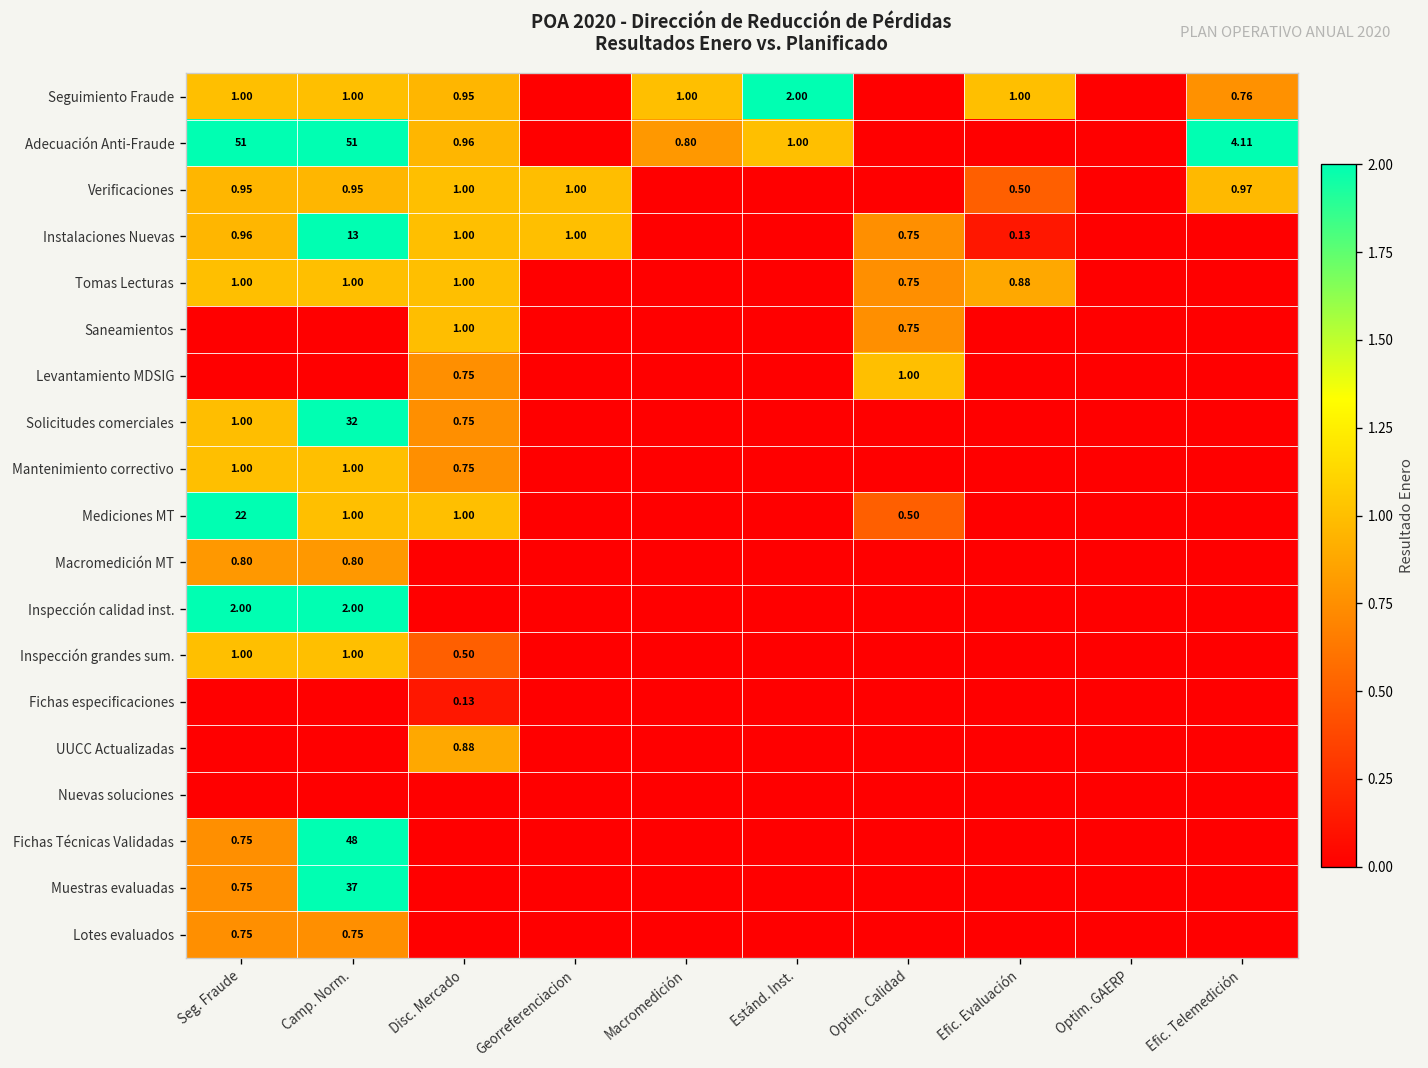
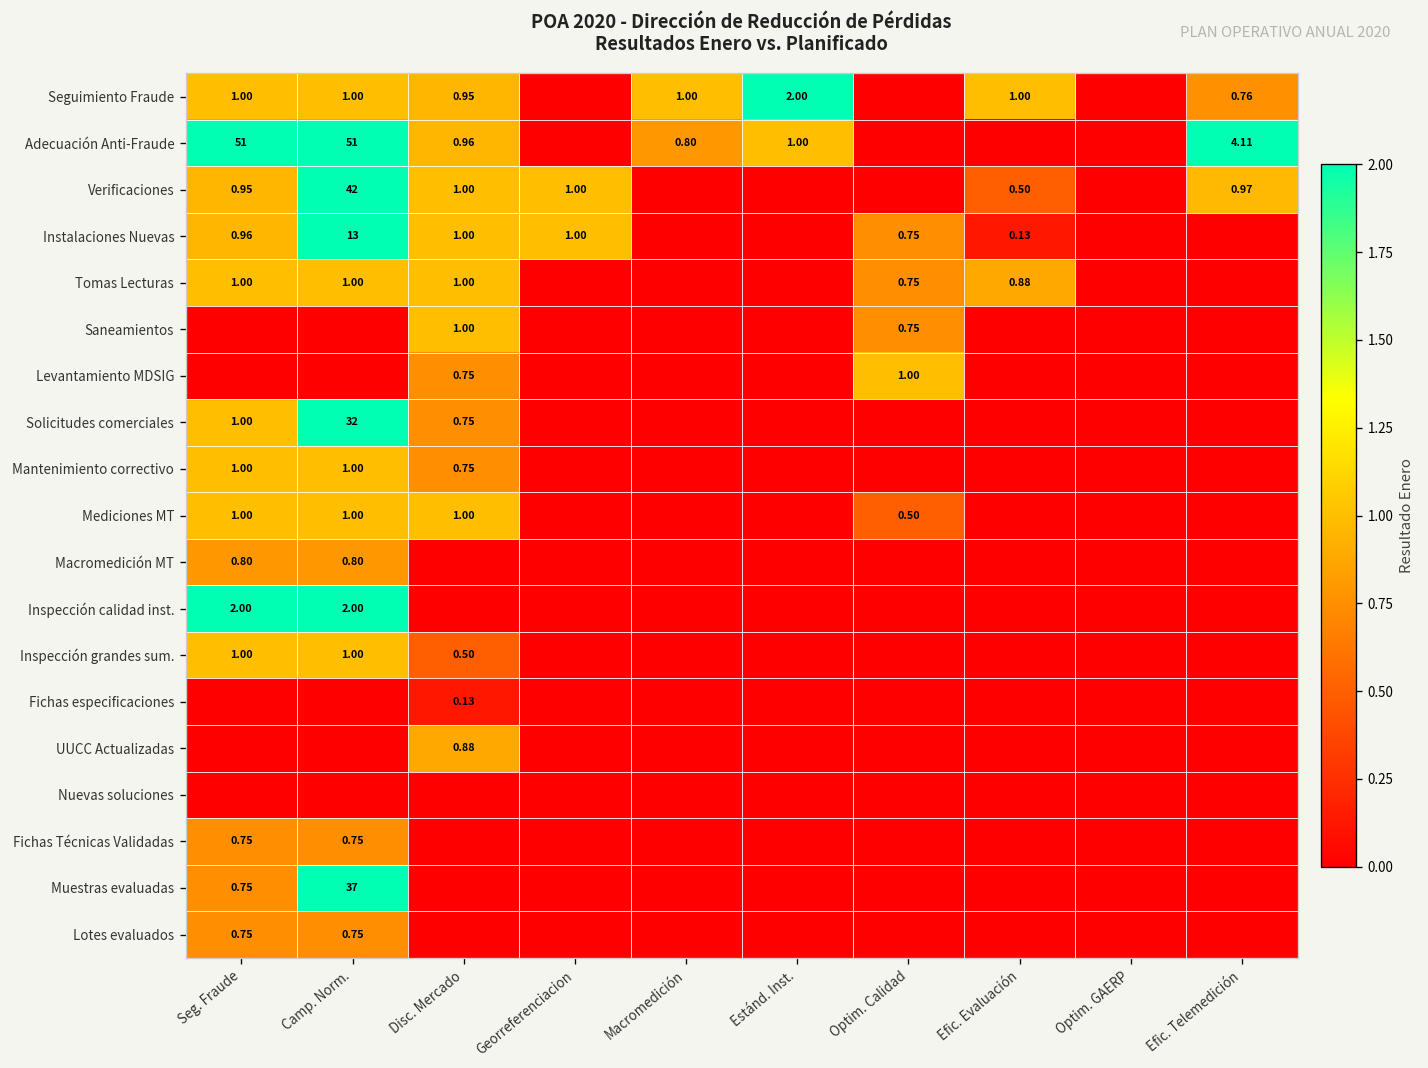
  {
    "Seguimiento Fraude": {
      "Seg. Fraude": 1.00,
      "Camp. Norm.": 1.00,
      "Disc. Mercado": 0.95,
      "Macromedición": 1.00,
      "Estánd. Inst.": 2.00,
      "Efic. Evaluación": 1.00,
      "Efic. Telemedición": 0.76
    },
    "Adecuación Anti-Fraude": {
      "Seg. Fraude": 51,
      "Camp. Norm.": 51,
      "Disc. Mercado": 0.96,
      "Macromedición": 0.80,
      "Estánd. Inst.": 1.00,
      "Efic. Telemedición": 4.11
    },
    "Verificaciones": {
      "Seg. Fraude": 0.95,
-     "Camp. Norm.": 0.95,
+     "Camp. Norm.": 42,
      "Disc. Mercado": 1.00,
      "Georreferenciacion": 1.00,
      "Efic. Evaluación": 0.50,
      "Efic. Telemedición": 0.97
    },
    "Instalaciones Nuevas": {
      "Seg. Fraude": 0.96,
      "Camp. Norm.": 13,
      "Disc. Mercado": 1.00,
      "Georreferenciacion": 1.00,
      "Optim. Calidad": 0.75,
      "Efic. Evaluación": 0.13
    },
    "Tomas Lecturas": {
      "Seg. Fraude": 1.00,
      "Camp. Norm.": 1.00,
      "Disc. Mercado": 1.00,
      "Optim. Calidad": 0.75,
      "Efic. Evaluación": 0.88
    },
    "Saneamientos": {
      "Disc. Mercado": 1.00,
      "Optim. Calidad": 0.75
    },
    "Levantamiento MDSIG": {
      "Disc. Mercado": 0.75,
      "Optim. Calidad": 1.00
    },
    "Solicitudes comerciales": {
      "Seg. Fraude": 1.00,
      "Camp. Norm.": 32,
      "Disc. Mercado": 0.75
    },
    "Mantenimiento correctivo": {
      "Seg. Fraude": 1.00,
      "Camp. Norm.": 1.00,
      "Disc. Mercado": 0.75
    },
    "Mediciones MT": {
-     "Seg. Fraude": 22,
+     "Seg. Fraude": 1.00,
      "Camp. Norm.": 1.00,
      "Disc. Mercado": 1.00,
      "Optim. Calidad": 0.50
    },
    "Macromedición MT": {
      "Seg. Fraude": 0.80,
      "Camp. Norm.": 0.80
    },
    "Inspección calidad inst.": {
      "Seg. Fraude": 2.00,
      "Camp. Norm.": 2.00
    },
    "Inspección grandes sum.": {
      "Seg. Fraude": 1.00,
      "Camp. Norm.": 1.00,
      "Disc. Mercado": 0.50
    },
    "Fichas especificaciones": {
      "Disc. Mercado": 0.13
    },
    "UUCC Actualizadas": {
      "Disc. Mercado": 0.88
    },
    "Fichas Técnicas Validadas": {
      "Seg. Fraude": 0.75,
-     "Camp. Norm.": 48
+     "Camp. Norm.": 0.75
    },
    "Muestras evaluadas": {
      "Seg. Fraude": 0.75,
      "Camp. Norm.": 37
    },
    "Lotes evaluados": {
      "Seg. Fraude": 0.75,
      "Camp. Norm.": 0.75
    }
  }
